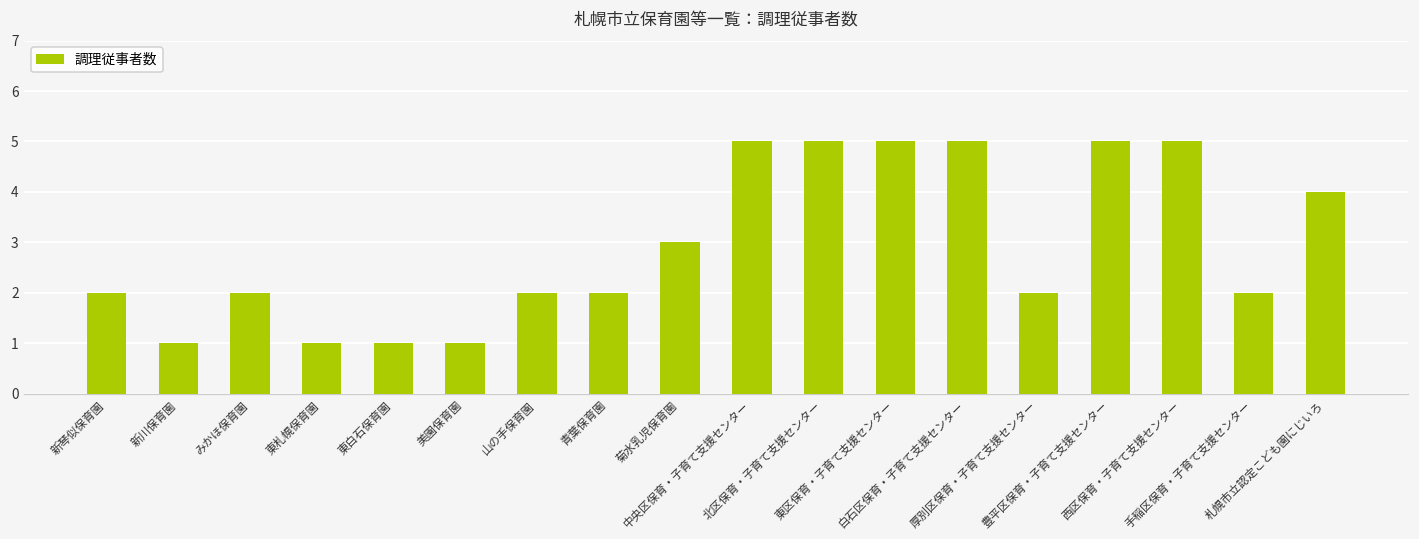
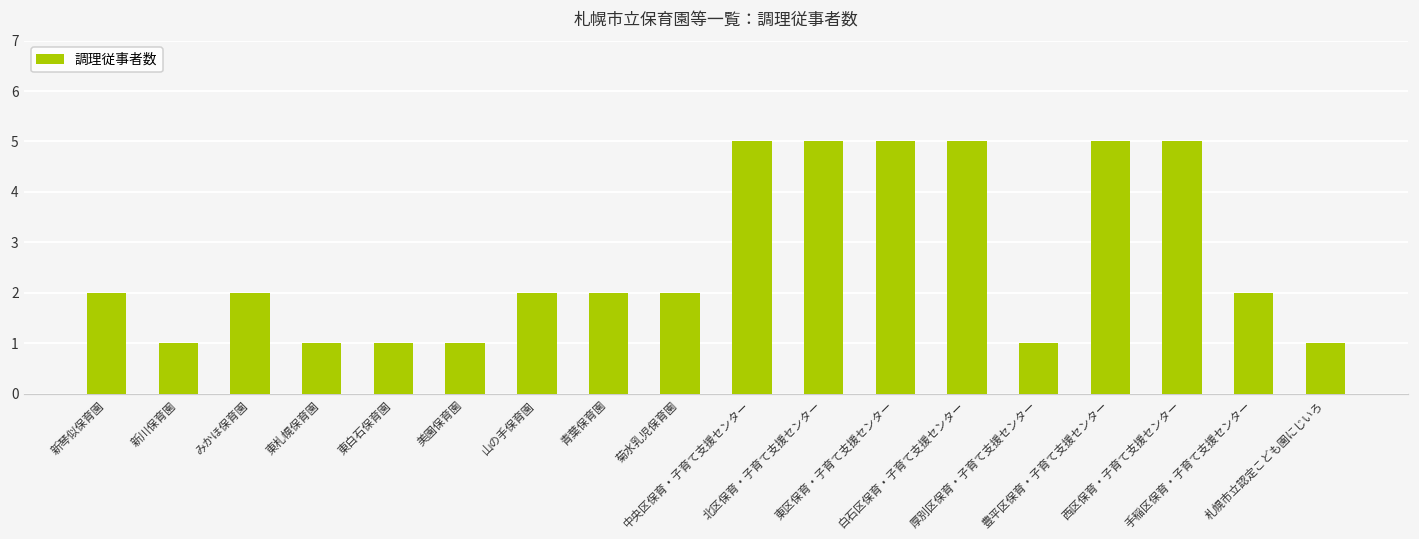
  {
    "新琴似保育園": 2,
    "新川保育園": 1,
    "みかほ保育園": 2,
    "東札幌保育園": 1,
    "東白石保育園": 1,
    "美園保育園": 1,
    "山の手保育園": 2,
    "青葉保育園": 2,
-   "菊水乳児保育園": 3,
+   "菊水乳児保育園": 2,
    "中央区保育・子育て支援センター": 5,
    "北区保育・子育て支援センター": 5,
    "東区保育・子育て支援センター": 5,
    "白石区保育・子育て支援センター": 5,
-   "厚別区保育・子育て支援センター": 2,
+   "厚別区保育・子育て支援センター": 1,
    "豊平区保育・子育て支援センター": 5,
    "西区保育・子育て支援センター": 5,
    "手稲区保育・子育て支援センター": 2,
-   "札幌市立認定こども園にじいろ": 4
+   "札幌市立認定こども園にじいろ": 1
  }
